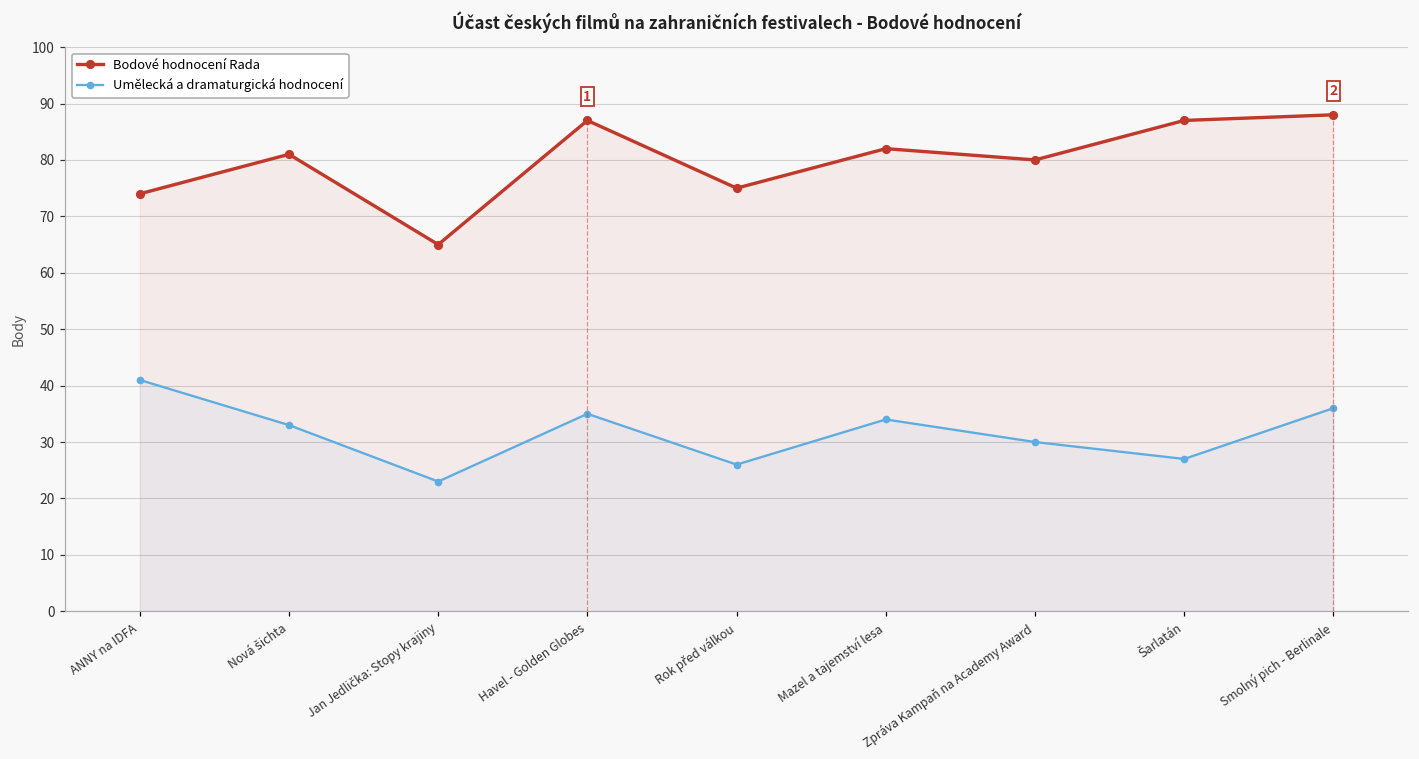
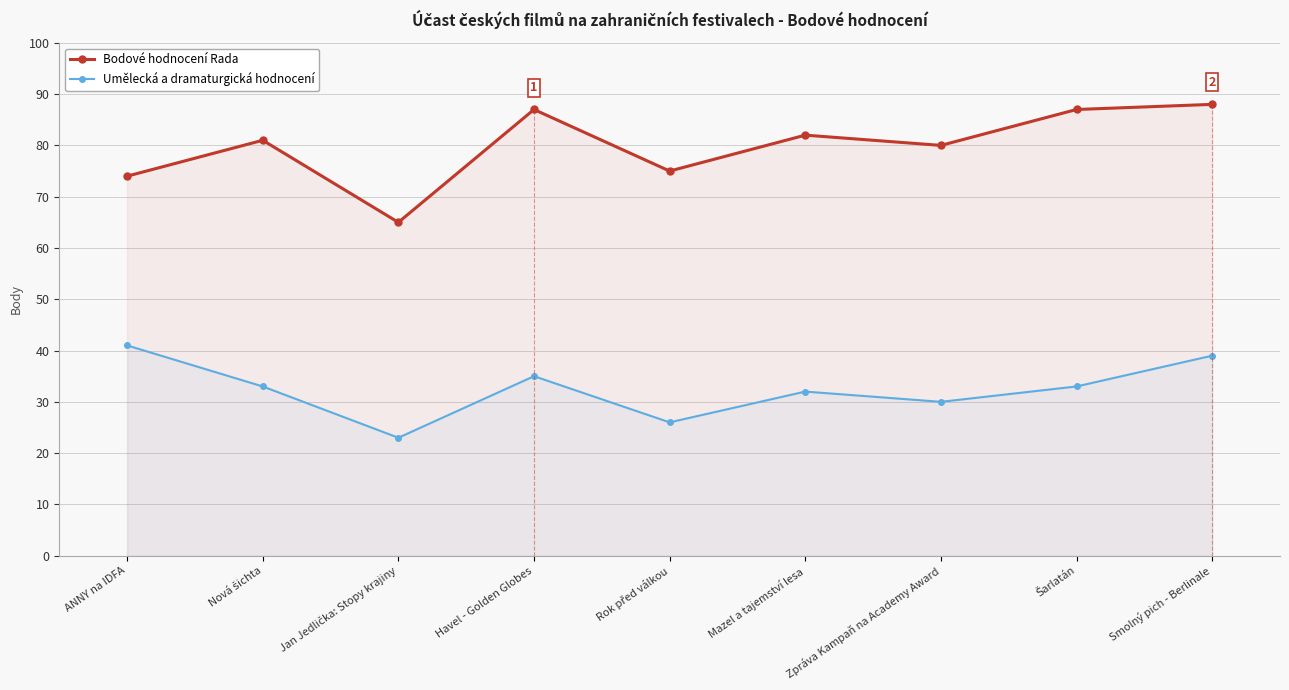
  {
    "Umělecká a dramaturgická hodnocení": {
      "ANNY na IDFA": 41,
      "Nová šichta": 33,
      "Jan Jedlička: Stopy krajiny": 23,
      "Havel - Golden Globes": 35,
      "Rok před válkou": 26,
-     "Mazel a tajemství lesa": 34,
+     "Mazel a tajemství lesa": 32,
      "Zpráva Kampaň na Academy Award": 30,
-     "Šarlatán": 27,
-     "Smolný pich - Berlinale": 36
+     "Šarlatán": 33,
+     "Smolný pich - Berlinale": 39
    }
  }
